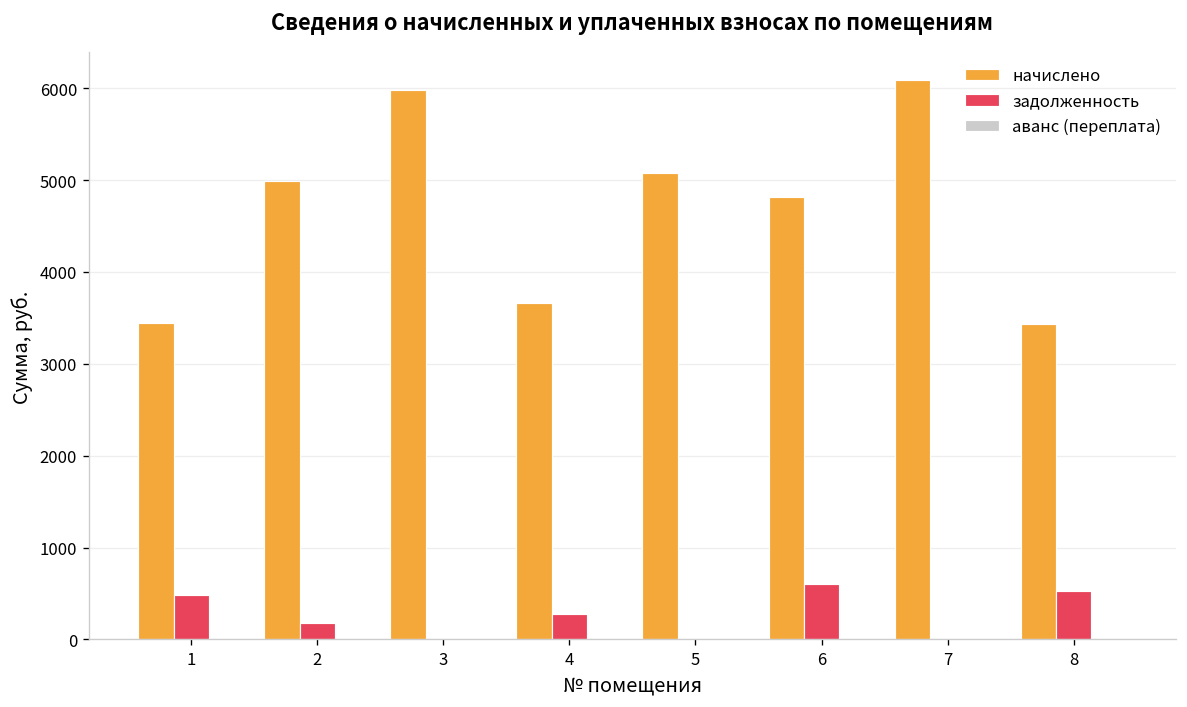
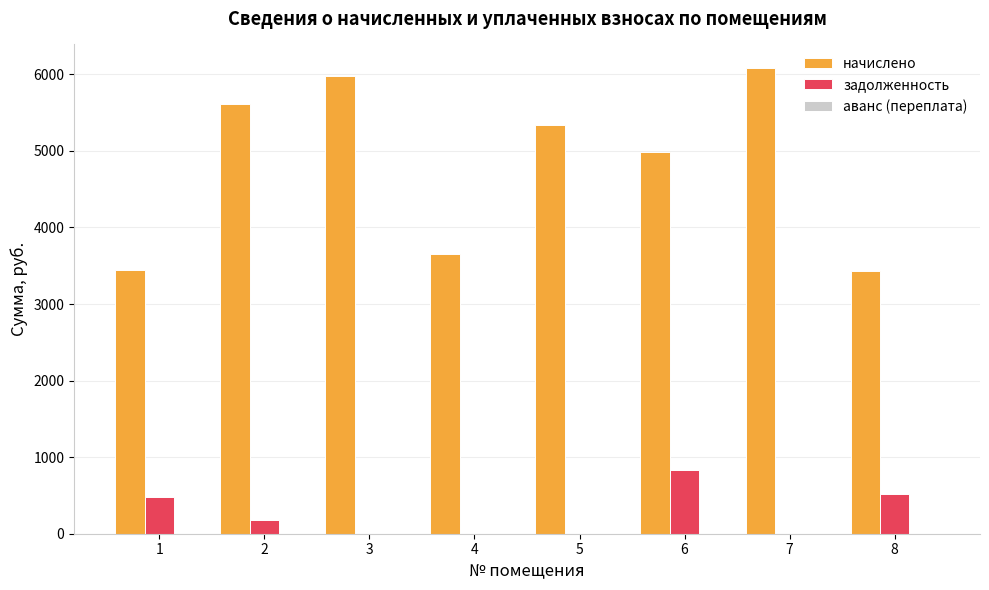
  {
    "начислено": {
      "1": 3400,
-     "2": 5000,
+     "2": 5600,
      "3": 6000,
      "4": 3700,
-     "5": 5100,
-     "6": 4800,
+     "5": 5300,
+     "6": 5000,
      "7": 6100,
      "8": 3400
    },
    "задолженность": {
      "1": 500,
      "2": 200,
      "3": 0,
-     "4": 300,
+     "4": 0,
      "5": 0,
-     "6": 600,
+     "6": 800,
      "7": 0,
      "8": 500
    },
    "аванс (переплата)": {
      "1": 0,
      "2": 0,
      "3": 0,
      "4": 0,
      "5": 0,
      "6": 0,
      "7": 0,
      "8": 0
    }
  }
